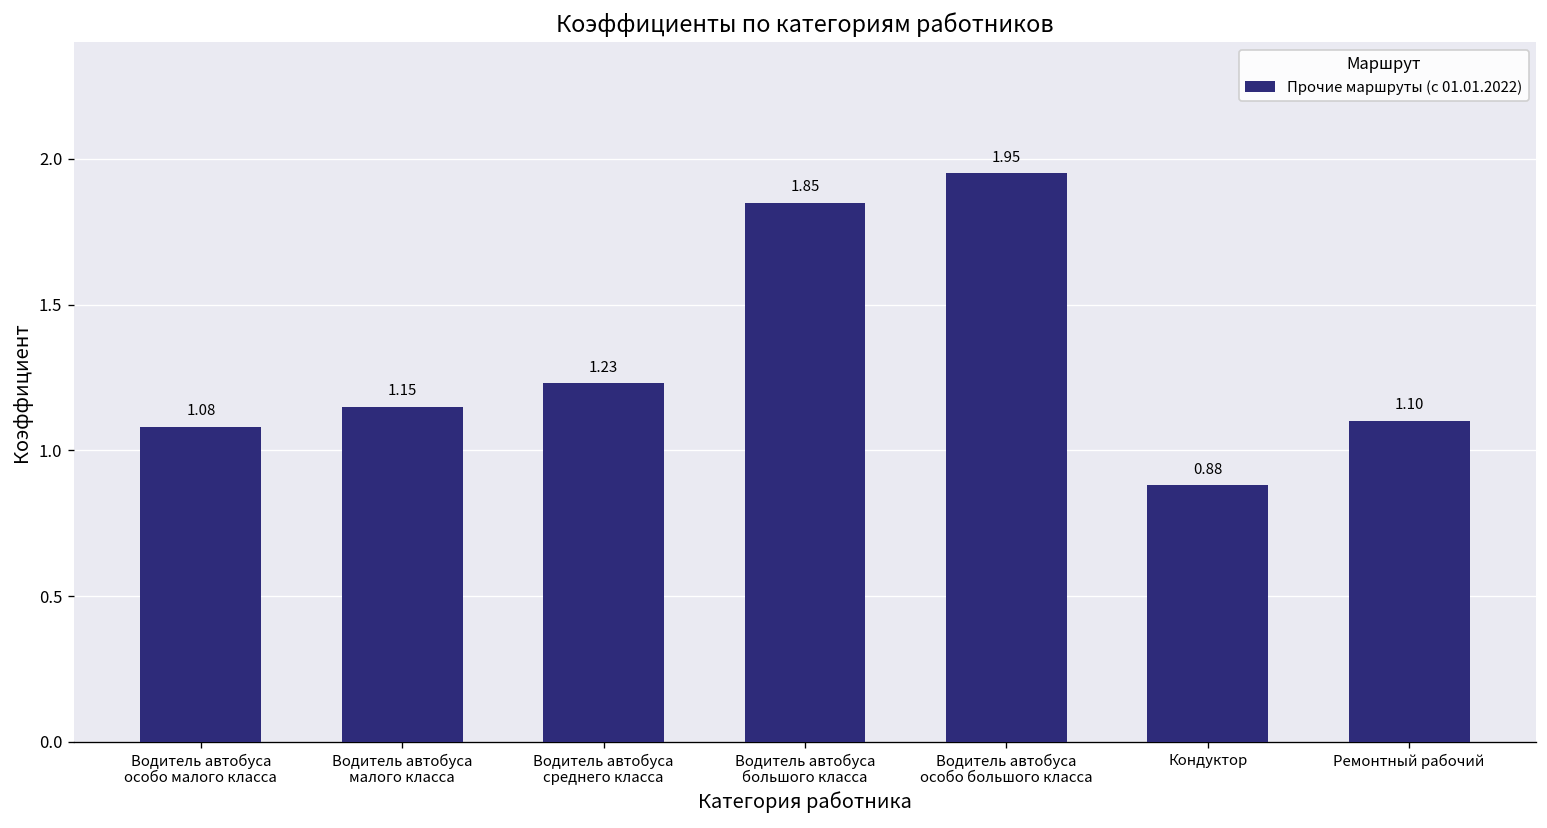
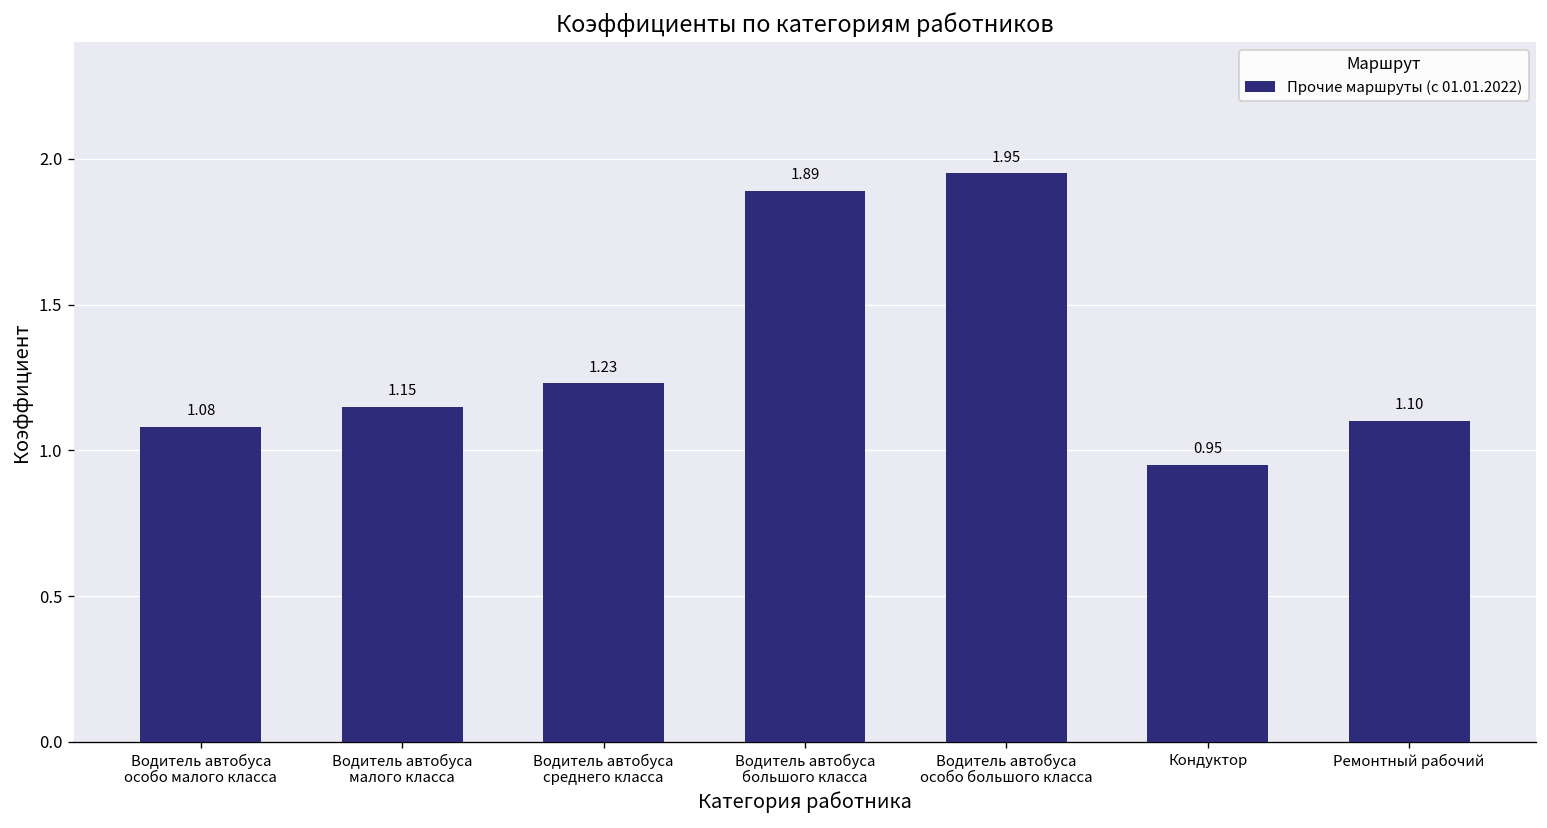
  {
    "Водитель автобуса особо малого класса": 1.08,
    "Водитель автобуса малого класса": 1.15,
    "Водитель автобуса среднего класса": 1.23,
-   "Водитель автобуса большого класса": 1.85,
+   "Водитель автобуса большого класса": 1.89,
    "Водитель автобуса особо большого класса": 1.95,
-   "Кондуктор": 0.88,
+   "Кондуктор": 0.95,
    "Ремонтный рабочий": 1.10
  }
